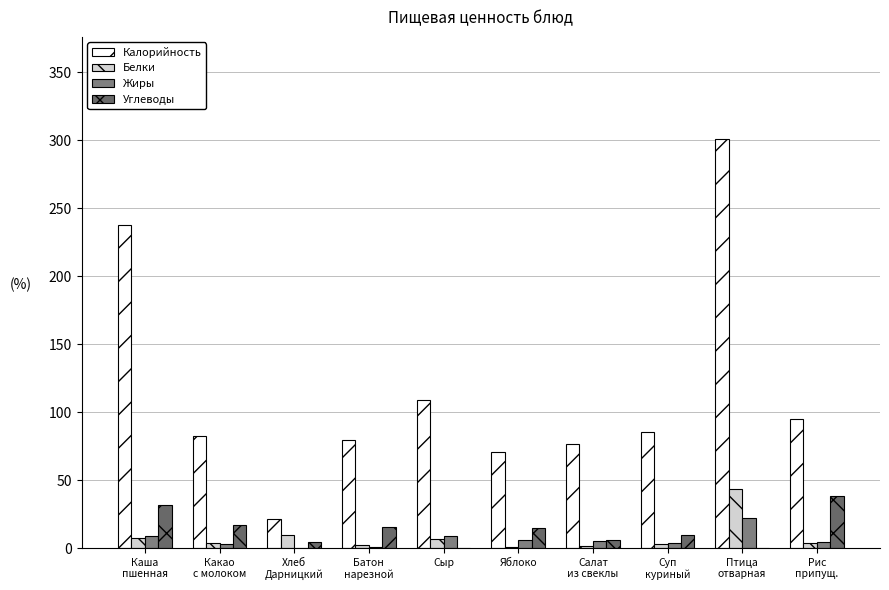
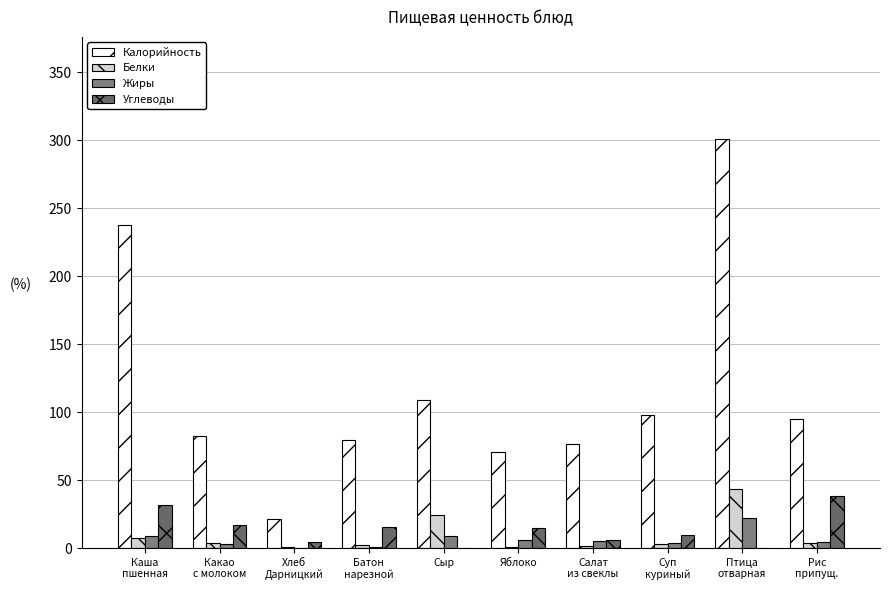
  {
    "Калорийность": {
      "Каша пшенная": 238,
      "Какао с молоком": 82,
      "Хлеб Дарницкий": 22,
      "Батон нарезной": 80,
      "Сыр": 109,
      "Яблоко": 71,
      "Салат из свеклы": 76,
-     "Суп куриный": 86,
+     "Суп куриный": 98,
      "Птица отварная": 301,
      "Рис припущ.": 95
    },
    "Белки": {
      "Каша пшенная": 7,
      "Какао с молоком": 4,
-     "Хлеб Дарницкий": 10,
+     "Хлеб Дарницкий": 1,
      "Батон нарезной": 2,
-     "Сыр": 7,
+     "Сыр": 24,
      "Суп куриный": 3,
      "Птица отварная": 44,
      "Рис припущ.": 4
    }
  }
